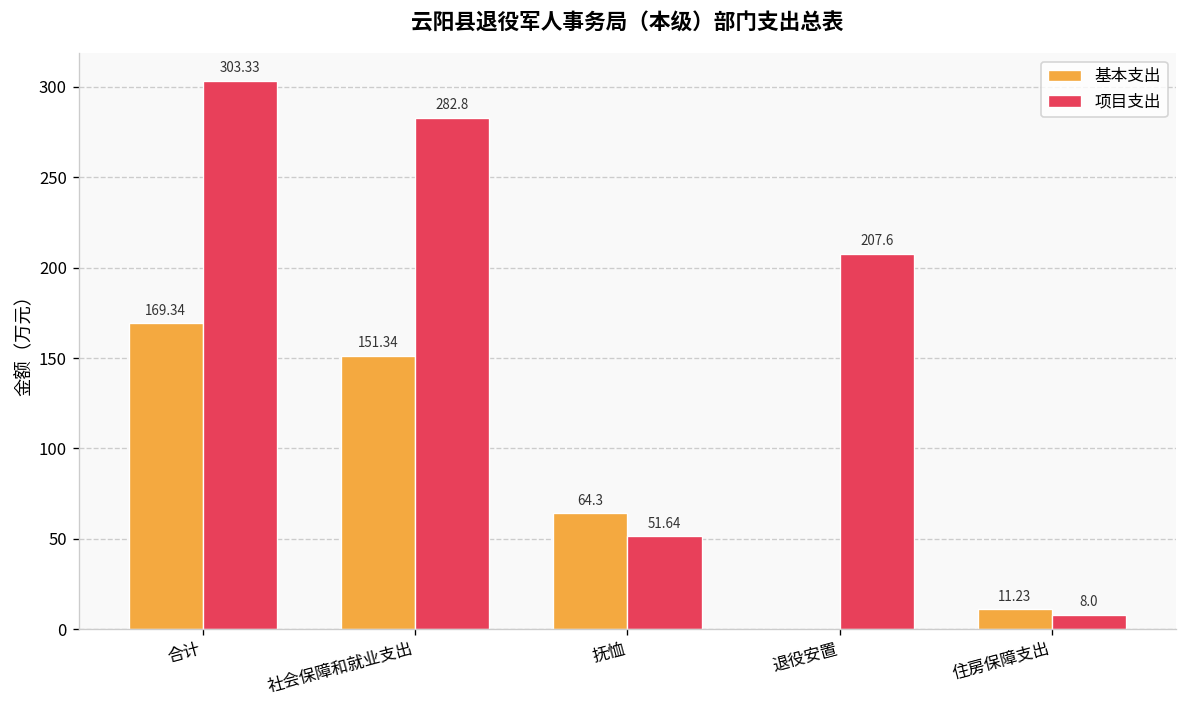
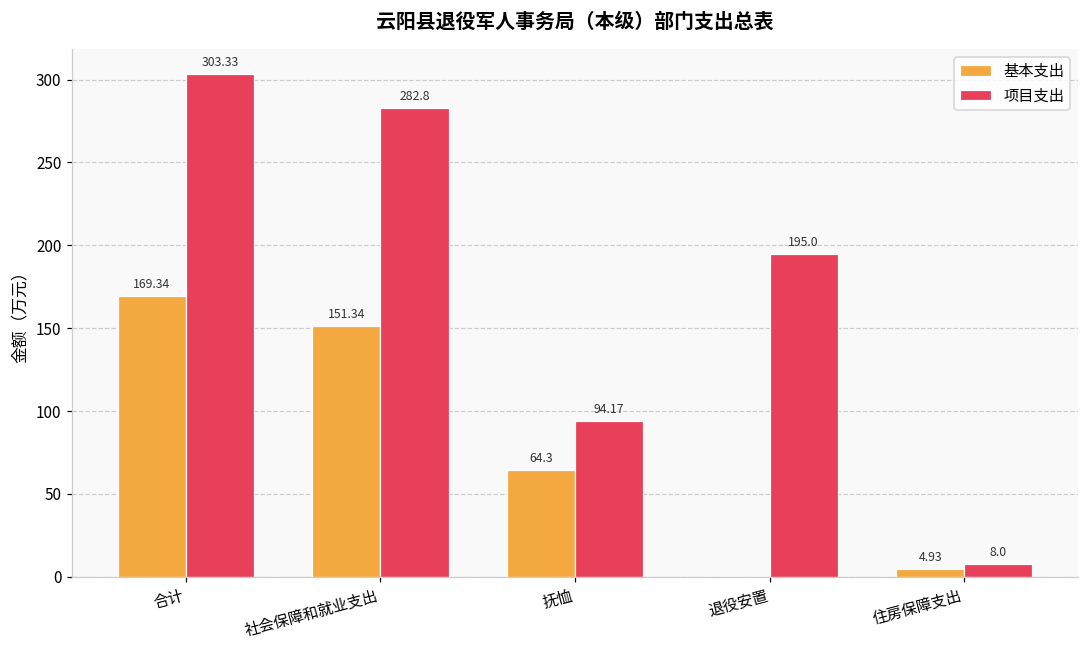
  {
    "基本支出": {
      "合计": 169.34,
      "社会保障和就业支出": 151.34,
      "抚恤": 64.3,
-     "住房保障支出": 11.23
+     "住房保障支出": 4.93
    },
    "项目支出": {
      "合计": 303.33,
      "社会保障和就业支出": 282.8,
-     "抚恤": 51.64,
-     "退役安置": 207.6,
+     "抚恤": 94.17,
+     "退役安置": 195.0,
      "住房保障支出": 8.0
    }
  }
